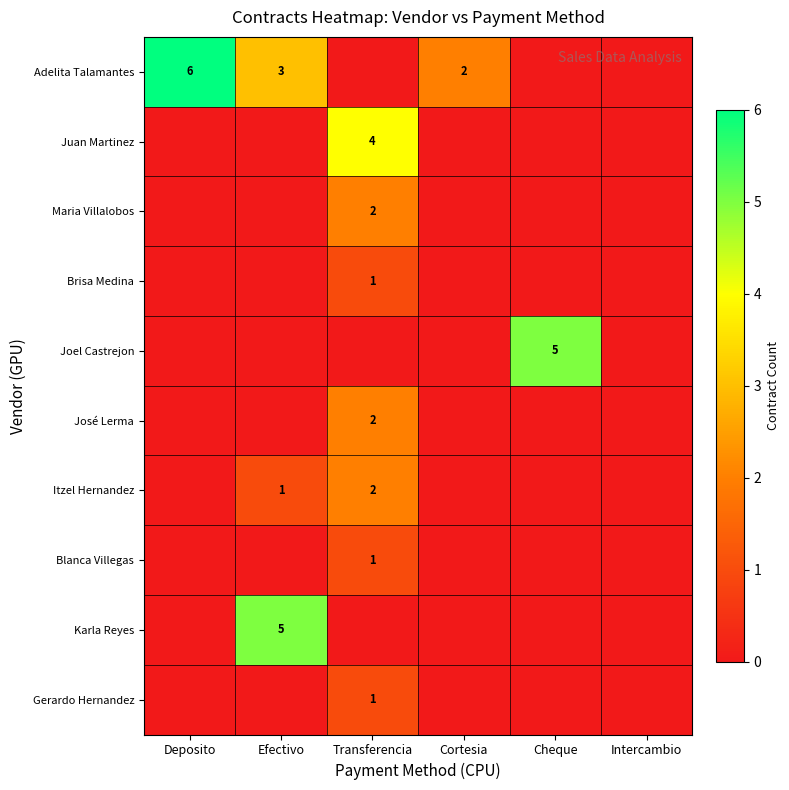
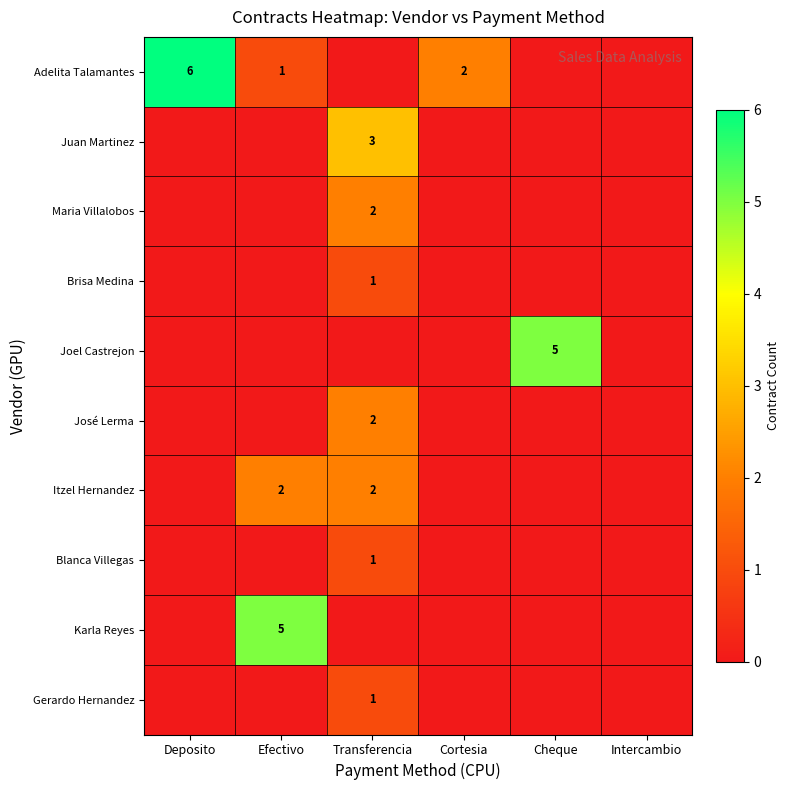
  {
    "Adelita Talamantes": {
      "Deposito": 6,
-     "Efectivo": 3,
+     "Efectivo": 1,
      "Cortesia": 2
    },
    "Juan Martinez": {
-     "Transferencia": 4
+     "Transferencia": 3
    },
    "Maria Villalobos": {
      "Transferencia": 2
    },
    "Brisa Medina": {
      "Transferencia": 1
    },
    "Joel Castrejon": {
      "Cheque": 5
    },
    "José Lerma": {
      "Transferencia": 2
    },
    "Itzel Hernandez": {
-     "Efectivo": 1,
+     "Efectivo": 2,
      "Transferencia": 2
    },
    "Blanca Villegas": {
      "Transferencia": 1
    },
    "Karla Reyes": {
      "Efectivo": 5
    },
    "Gerardo Hernandez": {
      "Transferencia": 1
    }
  }
